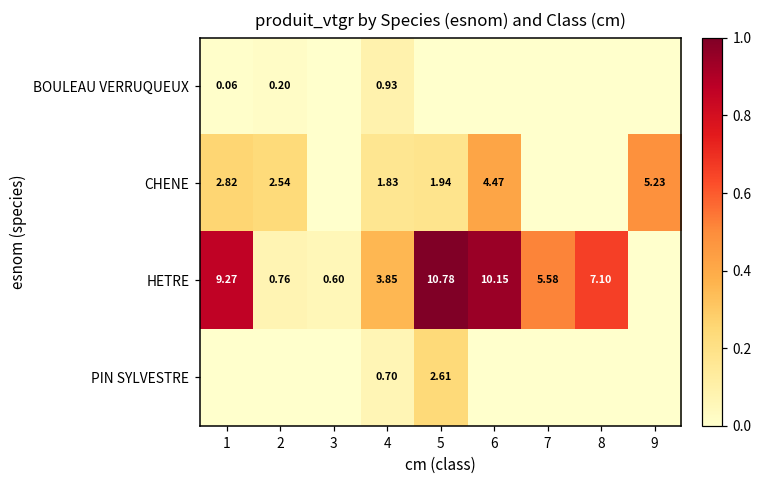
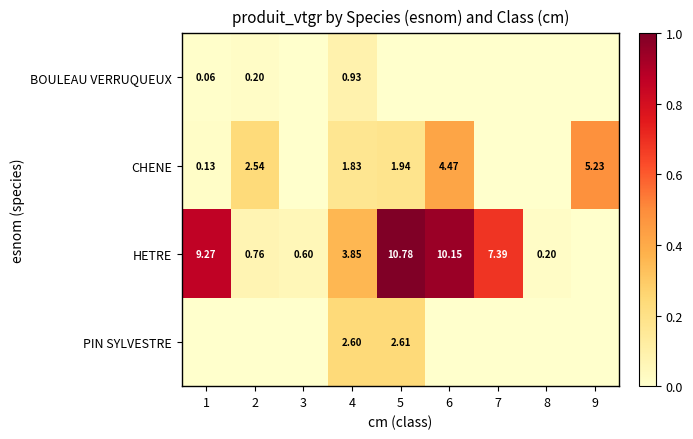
  {
    "BOULEAU VERRUQUEUX": {
      "1": 0.06,
      "2": 0.20,
      "4": 0.93
    },
    "CHENE": {
-     "1": 2.82,
+     "1": 0.13,
      "2": 2.54,
      "4": 1.83,
      "5": 1.94,
      "6": 4.47,
      "9": 5.23
    },
    "HETRE": {
      "1": 9.27,
      "2": 0.76,
      "3": 0.60,
      "4": 3.85,
      "5": 10.78,
      "6": 10.15,
-     "7": 5.58,
-     "8": 7.10
+     "7": 7.39,
+     "8": 0.20
    },
    "PIN SYLVESTRE": {
-     "4": 0.70,
+     "4": 2.60,
      "5": 2.61
    }
  }
